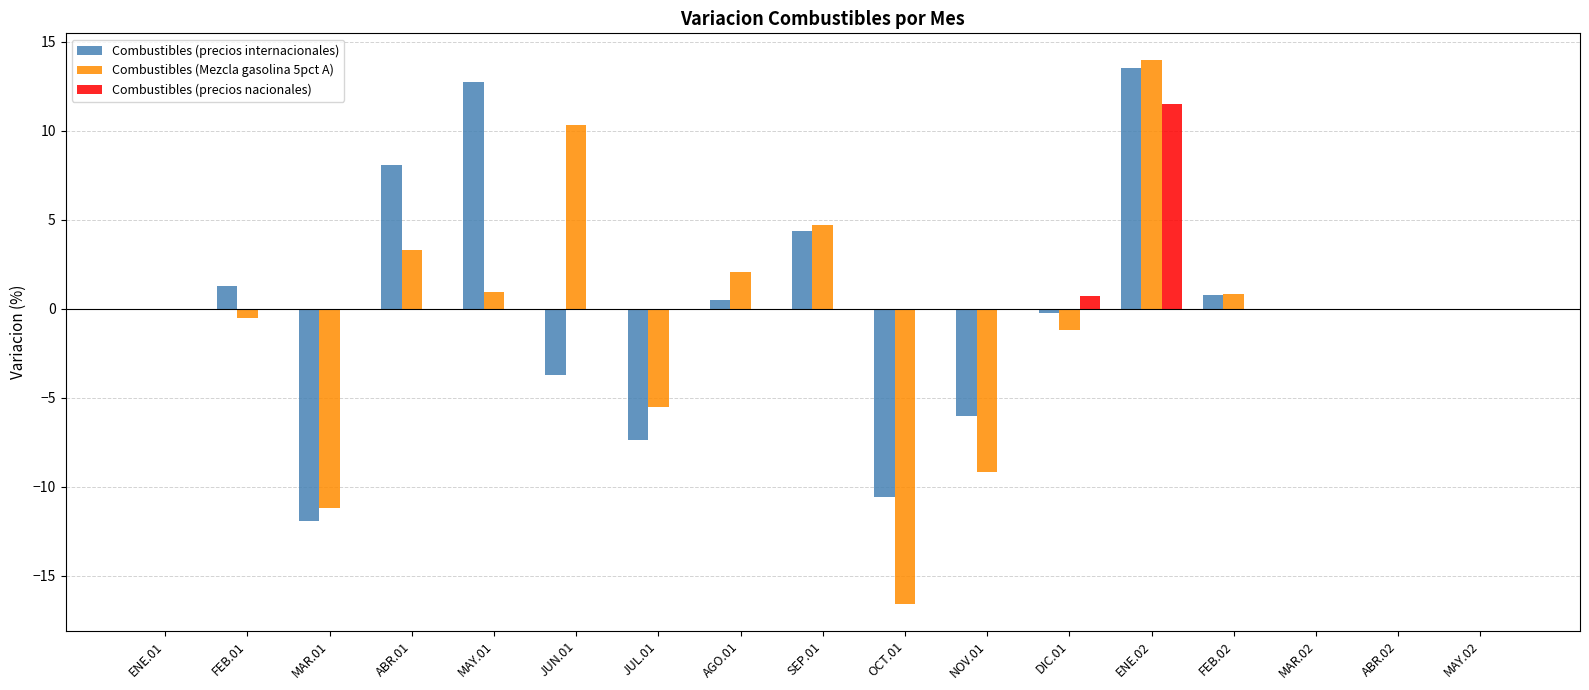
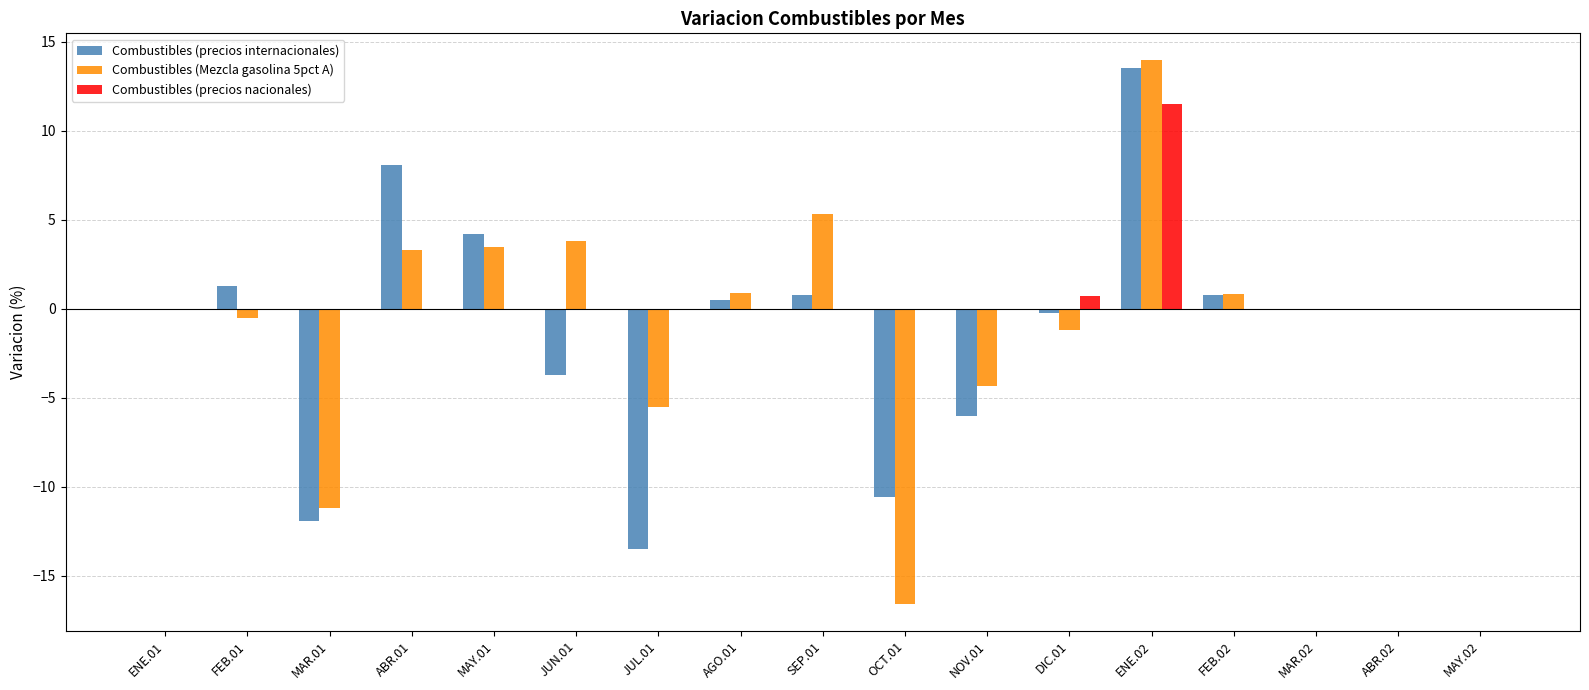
  {
    "Combustibles (precios internacionales)": {
      "ENE.01": 0.0,
      "FEB.01": 1.3,
      "MAR.01": -11.9,
      "ABR.01": 8.0,
-     "MAY.01": 12.7,
+     "MAY.01": 4.2,
      "JUN.01": -3.7,
-     "JUL.01": -7.4,
+     "JUL.01": -13.5,
      "AGO.01": 0.5,
-     "SEP.01": 4.4,
+     "SEP.01": 0.8,
      "OCT.01": -10.6,
      "NOV.01": -6.0,
      "DIC.01": -0.2,
      "ENE.02": 13.5,
      "FEB.02": 0.8,
      "MAR.02": 0.0,
      "ABR.02": 0.0,
      "MAY.02": 0.0
    },
    "Combustibles (Mezcla gasolina 5pct A)": {
      "ENE.01": 0.0,
      "FEB.01": -0.5,
      "MAR.01": -11.2,
      "ABR.01": 3.3,
-     "MAY.01": 1.0,
-     "JUN.01": 10.3,
+     "MAY.01": 3.4,
+     "JUN.01": 3.8,
      "JUL.01": -5.5,
-     "AGO.01": 2.1,
-     "SEP.01": 4.7,
+     "AGO.01": 0.9,
+     "SEP.01": 5.3,
      "OCT.01": -16.6,
-     "NOV.01": -9.2,
+     "NOV.01": -4.4,
      "DIC.01": -1.2,
      "ENE.02": 13.9,
      "FEB.02": 0.8,
      "MAR.02": 0.0,
      "ABR.02": 0.0,
      "MAY.02": 0.0
    },
    "Combustibles (precios nacionales)": {
      "ENE.01": 0.0,
      "FEB.01": 0.0,
      "MAR.01": 0.0,
      "ABR.01": 0.0,
      "MAY.01": 0.0,
      "JUN.01": 0.0,
      "JUL.01": 0.0,
      "AGO.01": 0.0,
      "SEP.01": 0.0,
      "OCT.01": 0.0,
      "NOV.01": 0.0,
      "DIC.01": 0.7,
      "ENE.02": 11.5,
      "FEB.02": 0.0,
      "MAR.02": 0.0,
      "ABR.02": 0.0,
      "MAY.02": 0.0
    }
  }
